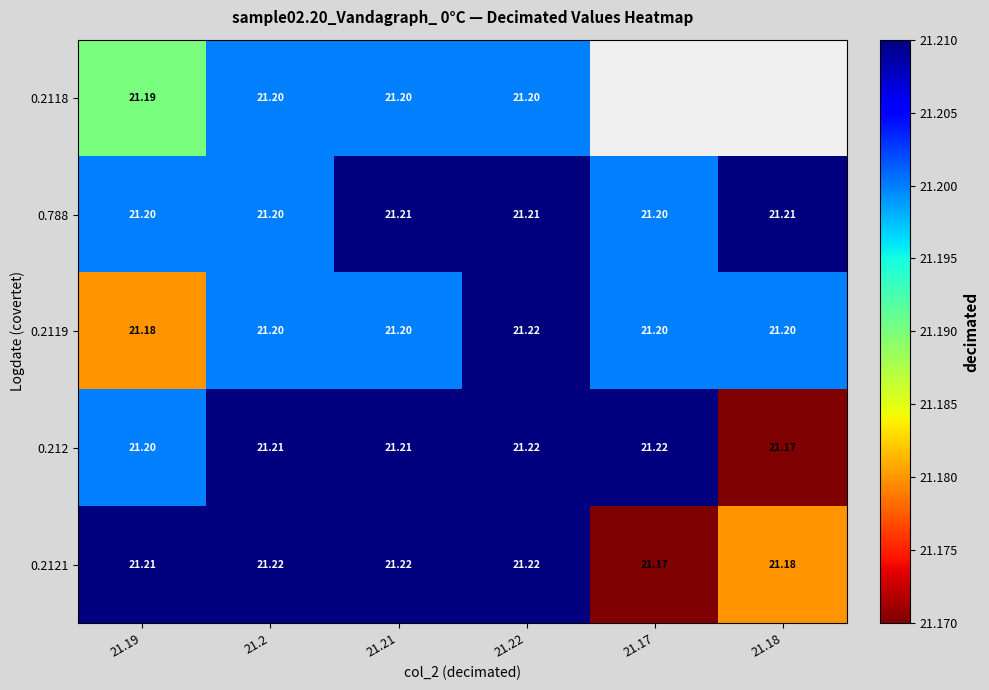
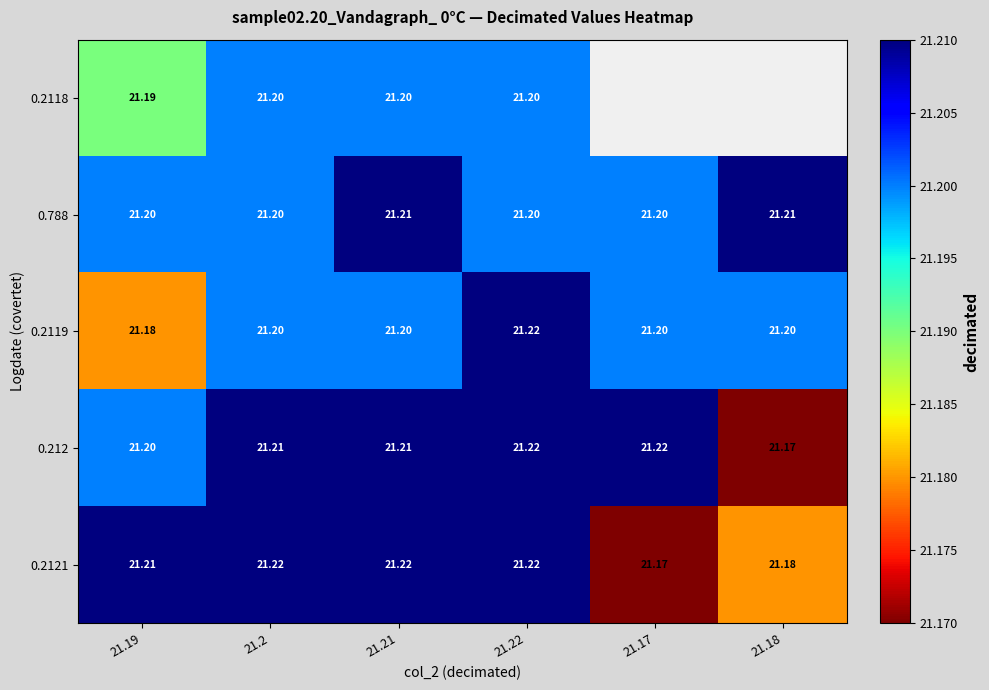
  {
    "0.2118": {
      "21.19": 21.19,
      "21.2": 21.20,
      "21.21": 21.20,
      "21.22": 21.20
    },
    "0.788": {
      "21.19": 21.20,
      "21.2": 21.20,
      "21.21": 21.21,
-     "21.22": 21.21,
+     "21.22": 21.20,
      "21.17": 21.20,
      "21.18": 21.21
    },
    "0.2119": {
      "21.19": 21.18,
      "21.2": 21.20,
      "21.21": 21.20,
      "21.22": 21.22,
      "21.17": 21.20,
      "21.18": 21.20
    },
    "0.212": {
      "21.19": 21.20,
      "21.2": 21.21,
      "21.21": 21.21,
      "21.22": 21.22,
      "21.17": 21.22,
      "21.18": 21.17
    },
    "0.2121": {
      "21.19": 21.21,
      "21.2": 21.22,
      "21.21": 21.22,
      "21.22": 21.22,
      "21.17": 21.17,
      "21.18": 21.18
    }
  }
